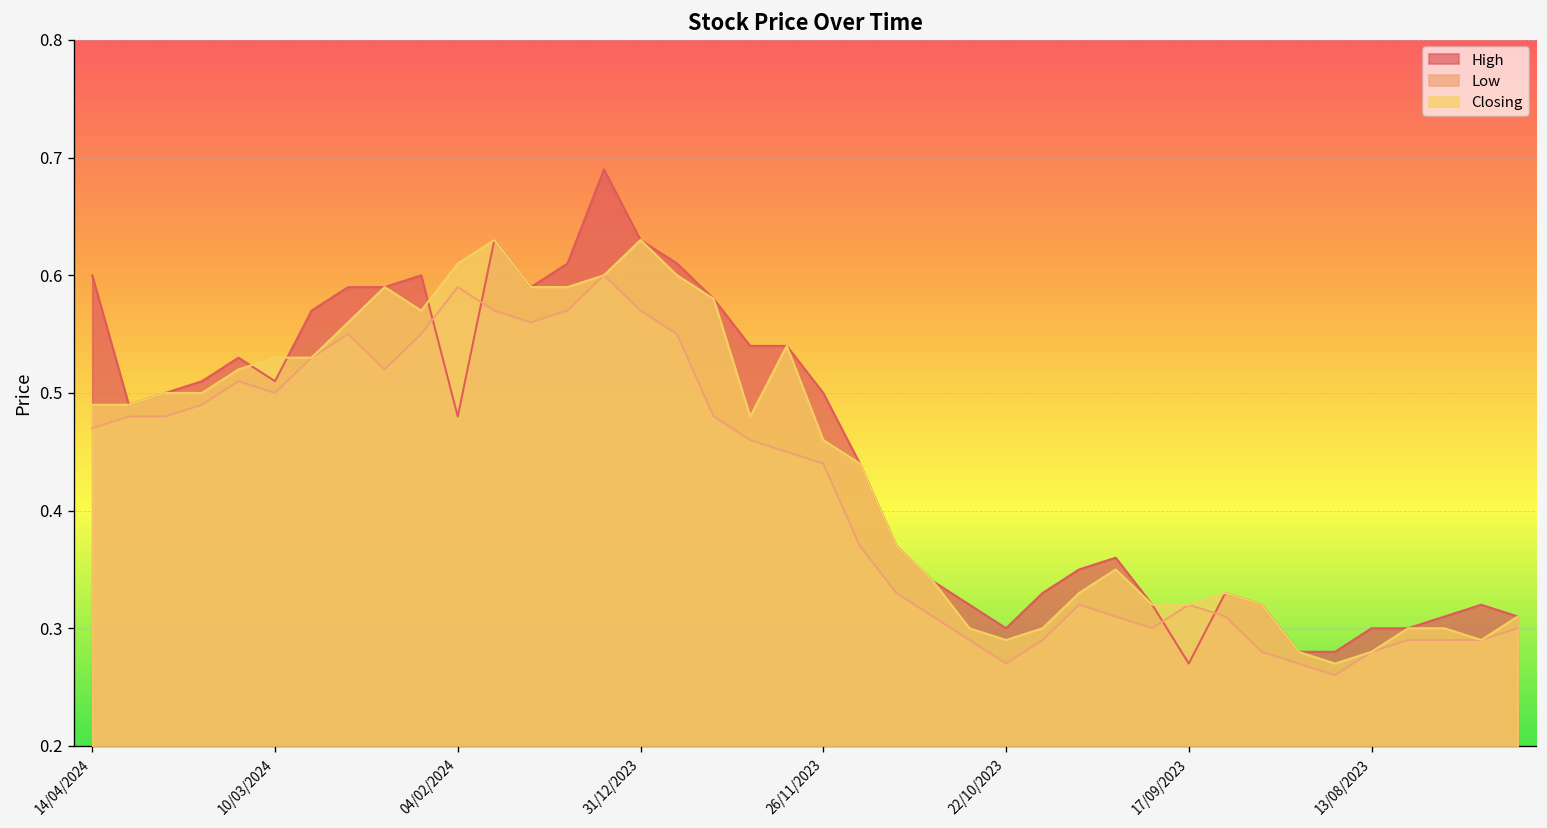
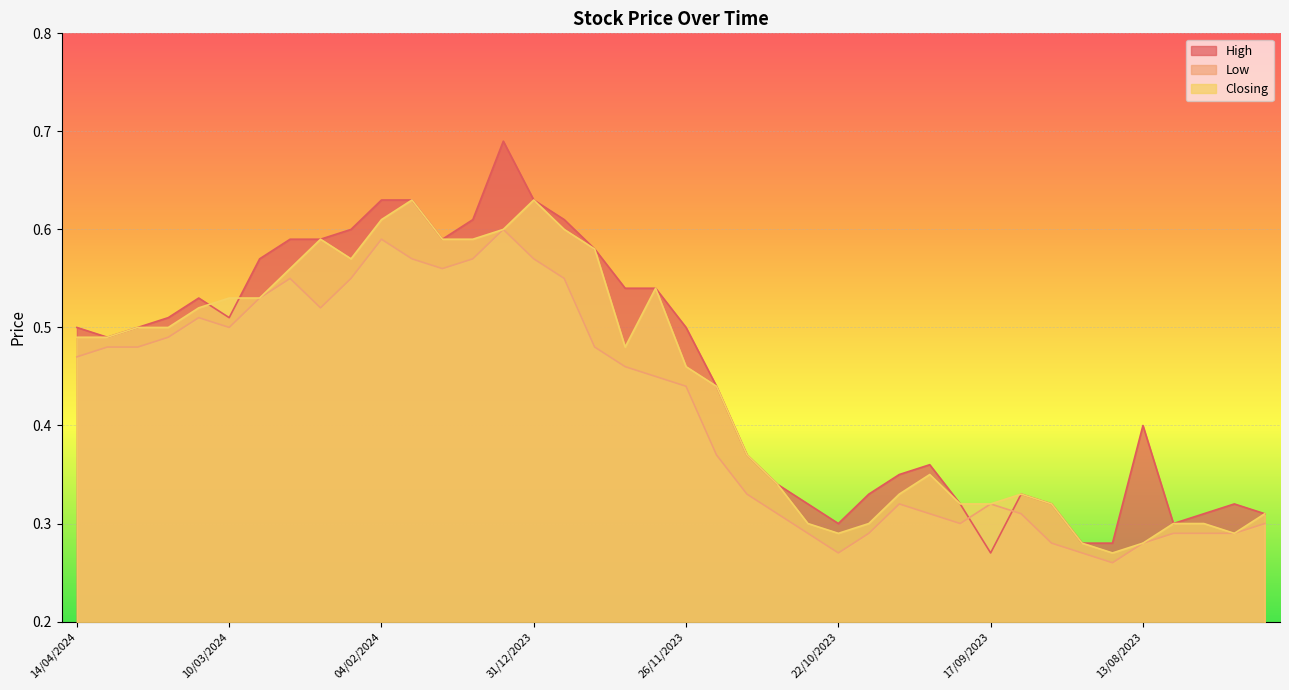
  {
    "High": {
-     "14/04/2024": 0.6,
+     "14/04/2024": 0.5,
      "10/03/2024": 0.51,
-     "04/02/2024": 0.48,
+     "04/02/2024": 0.63,
      "26/11/2023": 0.50,
      "22/10/2023": 0.30,
      "17/09/2023": 0.27,
-     "13/08/2023": 0.3
+     "13/08/2023": 0.4
    }
  }
